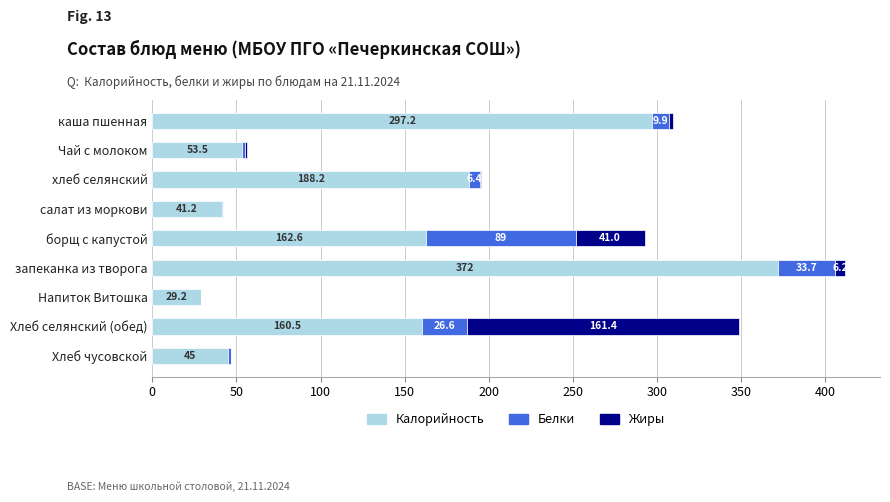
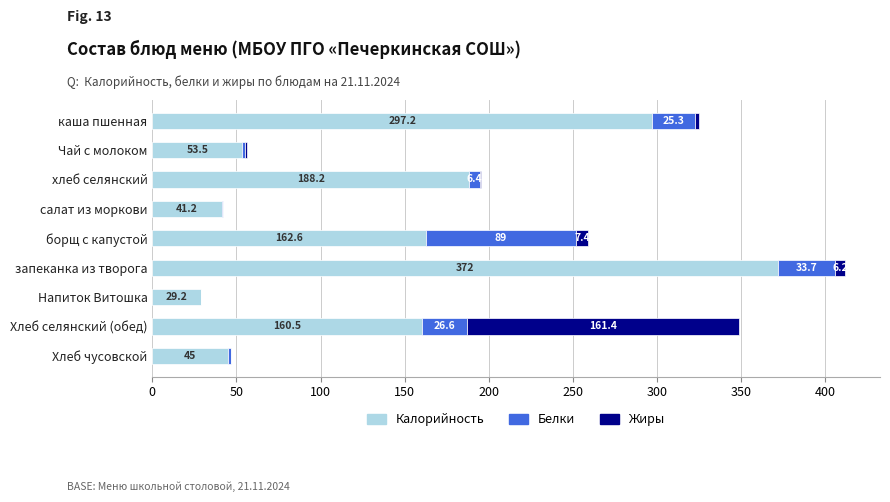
  {
    "Калорийность": {
      "каша пшенная": 297.2,
      "Чай с молоком": 53.5,
      "хлеб селянский": 188.2,
      "салат из моркови": 41.2,
      "борщ с капустой": 162.6,
      "запеканка из творога": 372,
      "Напиток Витошка": 29.2,
      "Хлеб селянский (обед)": 160.5,
      "Хлеб чусовской": 45
    },
    "Белки": {
-     "каша пшенная": 9.9,
+     "каша пшенная": 25.3,
      "хлеб селянский": 6.4,
      "борщ с капустой": 89,
      "запеканка из творога": 33.7,
      "Хлеб селянский (обед)": 26.6
    },
    "Жиры": {
-     "борщ с капустой": 41.0,
+     "борщ с капустой": 7.4,
      "запеканка из творога": 6.2,
      "Хлеб селянский (обед)": 161.4
    }
  }
